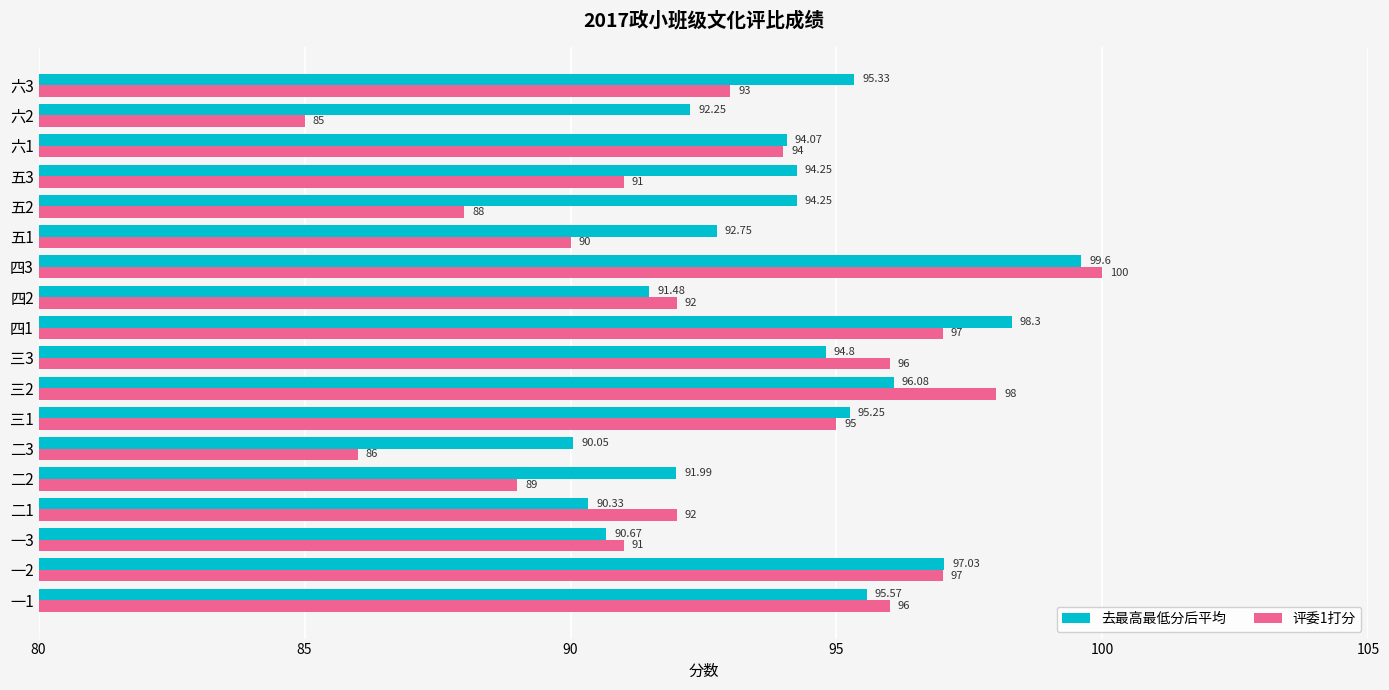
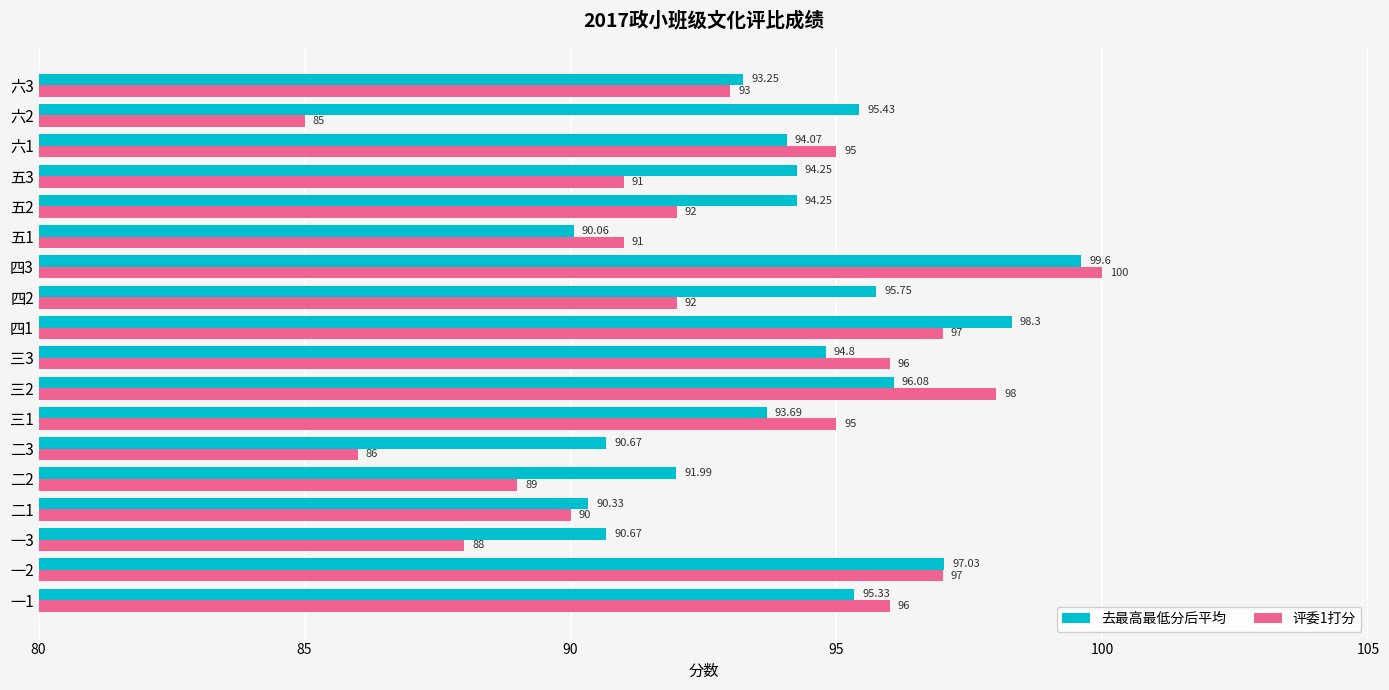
  {
    "去最高最低分后平均": {
-     "六3": 95.33,
-     "六2": 92.25,
+     "六3": 93.25,
+     "六2": 95.43,
      "六1": 94.07,
      "五3": 94.25,
      "五2": 94.25,
-     "五1": 92.75,
+     "五1": 90.06,
      "四3": 99.6,
-     "四2": 91.48,
+     "四2": 95.75,
      "四1": 98.3,
      "三3": 94.8,
      "三2": 96.08,
-     "三1": 95.25,
-     "二3": 90.05,
+     "三1": 93.69,
+     "二3": 90.67,
      "二2": 91.99,
      "二1": 90,
      "一3": 90.67,
      "一2": 97.03,
-     "一1": 95.57
+     "一1": 95.33
    },
    "评委1打分": {
      "六2": 85,
-     "六1": 94,
+     "六1": 95,
      "五3": 91,
-     "五2": 88,
-     "五1": 90,
+     "五2": 92,
+     "五1": 91,
      "四3": 100,
      "四2": 92,
      "四1": 97,
      "三3": 96,
      "三2": 98,
      "三1": 95,
      "二3": 86,
      "二2": 89,
-     "二1": 92,
-     "一3": 91,
+     "二1": 90,
+     "一3": 88,
      "一2": 97,
      "一1": 96
    }
  }
